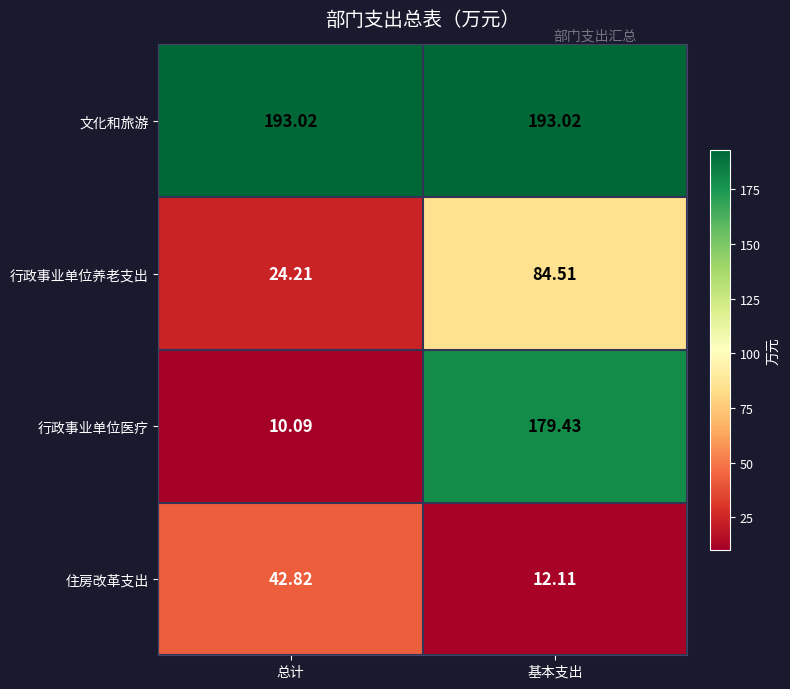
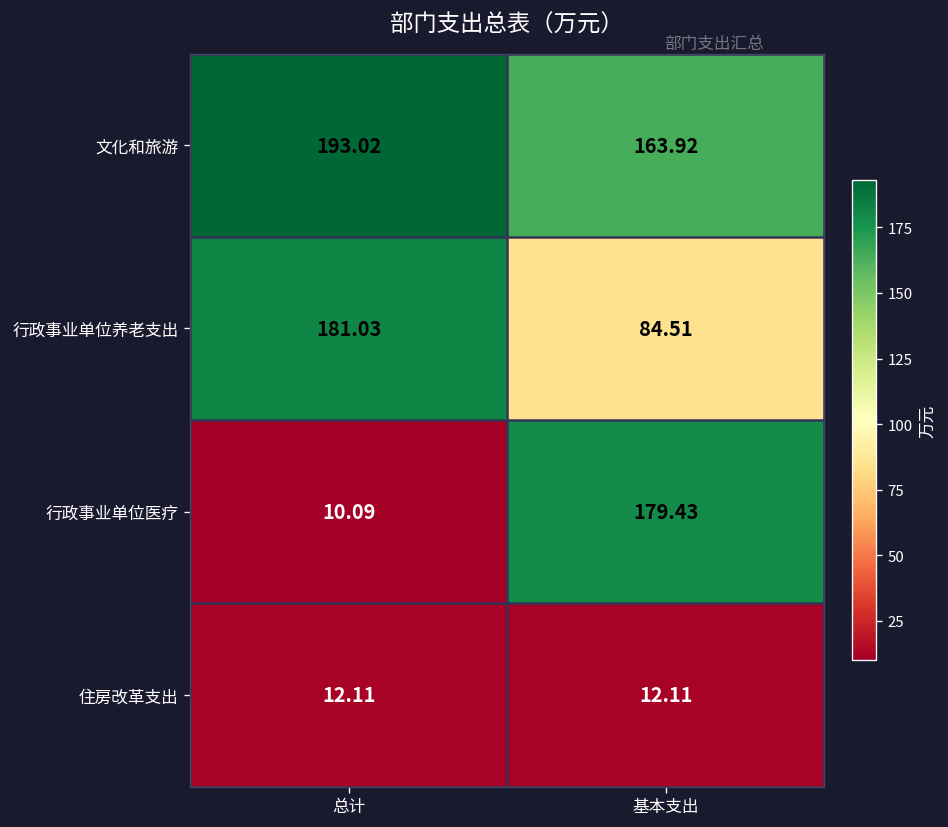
  {
    "文化和旅游": {
      "总计": 193.02,
-     "基本支出": 193.02
+     "基本支出": 163.92
    },
    "行政事业单位养老支出": {
-     "总计": 24.21,
+     "总计": 181.03,
      "基本支出": 84.51
    },
    "行政事业单位医疗": {
      "总计": 10.09,
      "基本支出": 179.43
    },
    "住房改革支出": {
-     "总计": 42.82,
+     "总计": 12.11,
      "基本支出": 12.11
    }
  }
